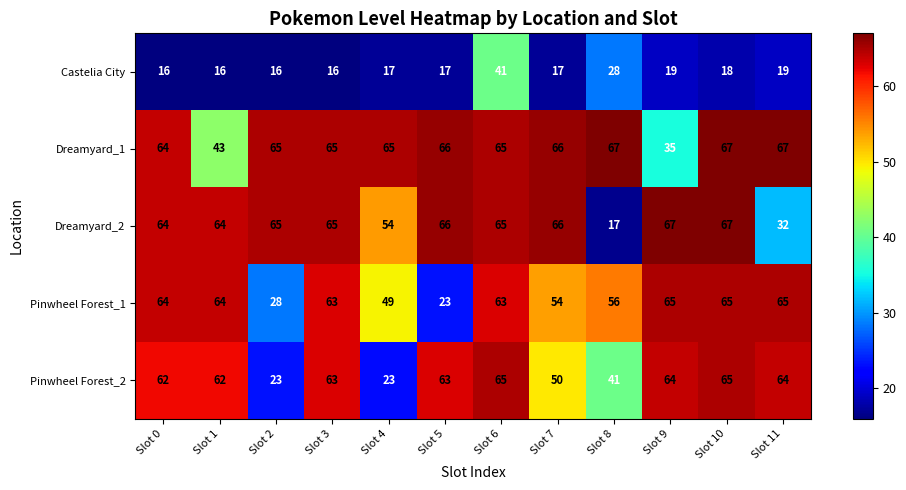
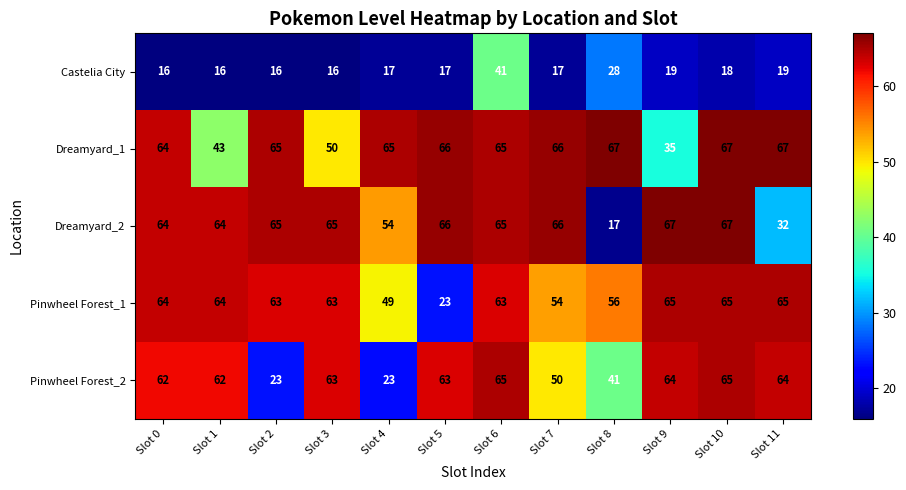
  {
    "Castelia City": {
      "Slot 0": 16,
      "Slot 1": 16,
      "Slot 2": 16,
      "Slot 3": 16,
      "Slot 4": 17,
      "Slot 5": 17,
      "Slot 6": 41,
      "Slot 7": 17,
      "Slot 8": 28,
      "Slot 9": 19,
      "Slot 10": 18,
      "Slot 11": 19
    },
    "Dreamyard_1": {
      "Slot 0": 64,
      "Slot 1": 43,
      "Slot 2": 65,
-     "Slot 3": 65,
+     "Slot 3": 50,
      "Slot 4": 65,
      "Slot 5": 66,
      "Slot 6": 65,
      "Slot 7": 66,
      "Slot 8": 67,
      "Slot 9": 35,
      "Slot 10": 67,
      "Slot 11": 67
    },
    "Dreamyard_2": {
      "Slot 0": 64,
      "Slot 1": 64,
      "Slot 2": 65,
      "Slot 3": 65,
      "Slot 4": 54,
      "Slot 5": 66,
      "Slot 6": 65,
      "Slot 7": 66,
      "Slot 8": 17,
      "Slot 9": 67,
      "Slot 10": 67,
      "Slot 11": 32
    },
    "Pinwheel Forest_1": {
      "Slot 0": 64,
      "Slot 1": 64,
-     "Slot 2": 28,
+     "Slot 2": 63,
      "Slot 3": 63,
      "Slot 4": 49,
      "Slot 5": 23,
      "Slot 6": 63,
      "Slot 7": 54,
      "Slot 8": 56,
      "Slot 9": 65,
      "Slot 10": 65,
      "Slot 11": 65
    },
    "Pinwheel Forest_2": {
      "Slot 0": 62,
      "Slot 1": 62,
      "Slot 2": 23,
      "Slot 3": 63,
      "Slot 4": 23,
      "Slot 5": 63,
      "Slot 6": 65,
      "Slot 7": 50,
      "Slot 8": 41,
      "Slot 9": 64,
      "Slot 10": 65,
      "Slot 11": 64
    }
  }
